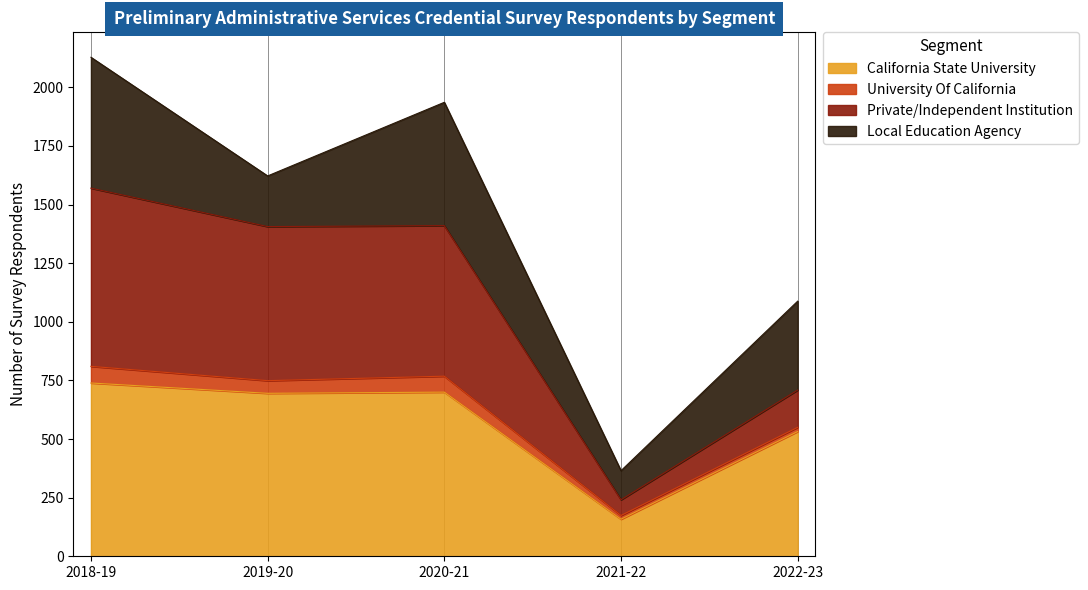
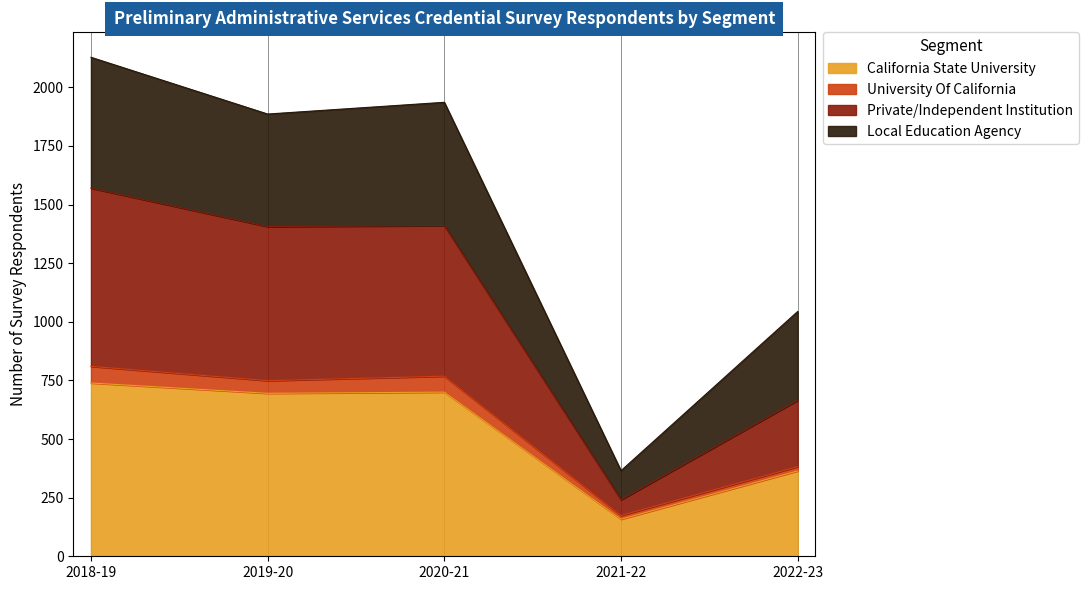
  {
    "California State University": {
      "2018-19": 740,
      "2019-20": 700,
      "2020-21": 700,
      "2021-22": 160,
-     "2022-23": 530
+     "2022-23": 360
    },
    "University Of California": {
      "2018-19": 70,
      "2019-20": 50,
      "2020-21": 70,
      "2021-22": 20,
      "2022-23": 20
    },
    "Private/Independent Institution": {
      "2018-19": 760,
      "2019-20": 660,
      "2020-21": 640,
      "2021-22": 70,
-     "2022-23": 160
+     "2022-23": 280
    },
    "Local Education Agency": {
      "2018-19": 560,
-     "2019-20": 220,
+     "2019-20": 480,
      "2020-21": 530,
      "2021-22": 120,
      "2022-23": 380
    }
  }
